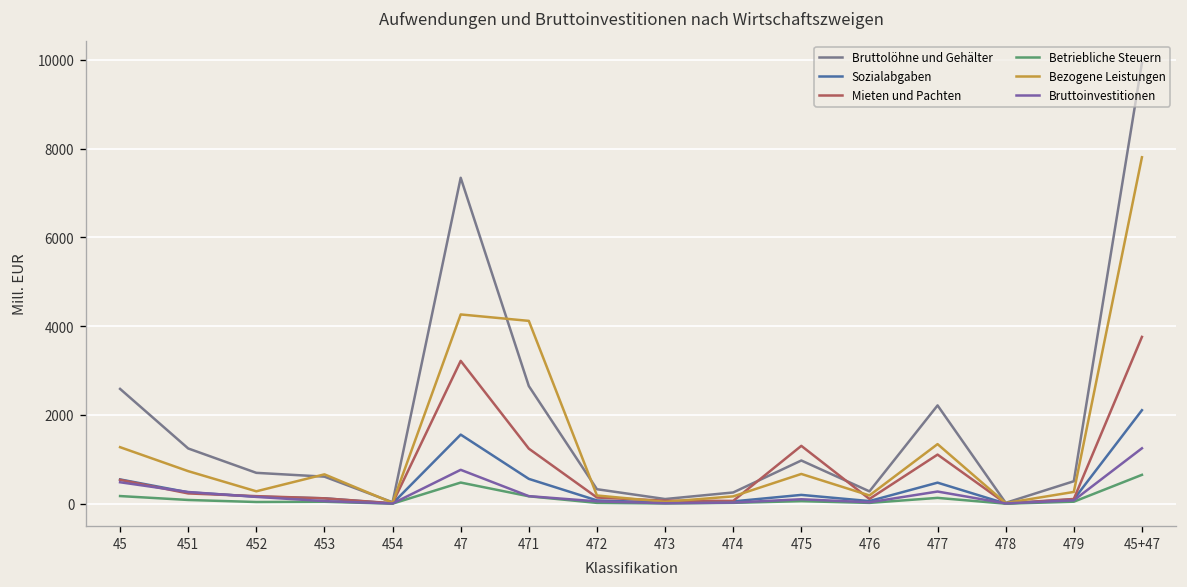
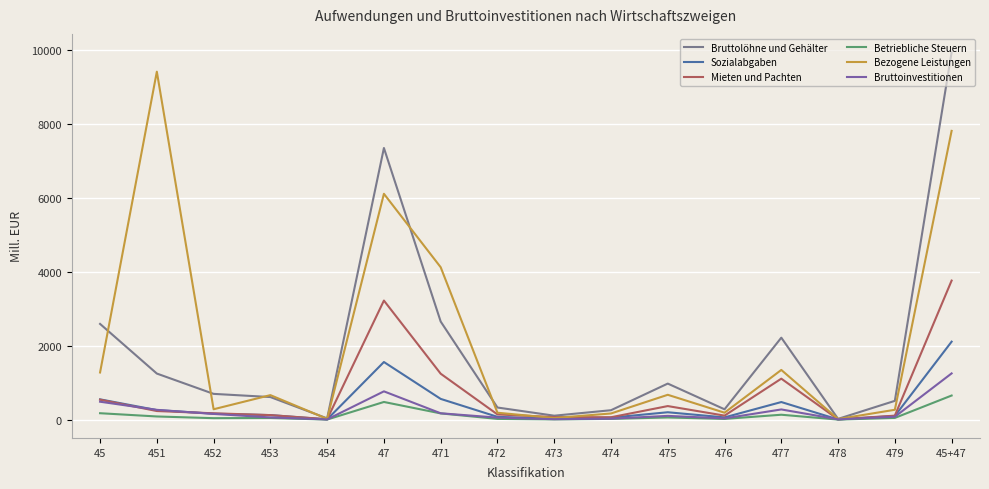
  {
    "Mieten und Pachten": {
      "47": 3200,
      "471": 1200,
-     "475": 1300,
+     "475": 400,
      "477": 1100,
      "45+47": 3800
    },
    "Bezogene Leistungen": {
      "45": 1300,
-     "451": 700,
+     "451": 9400,
      "452": 300,
-     "47": 4300,
+     "47": 6100,
      "471": 4100,
      "474": 200,
      "475": 700,
      "476": 200,
      "477": 1300,
      "479": 300,
      "45+47": 7800
    }
  }
